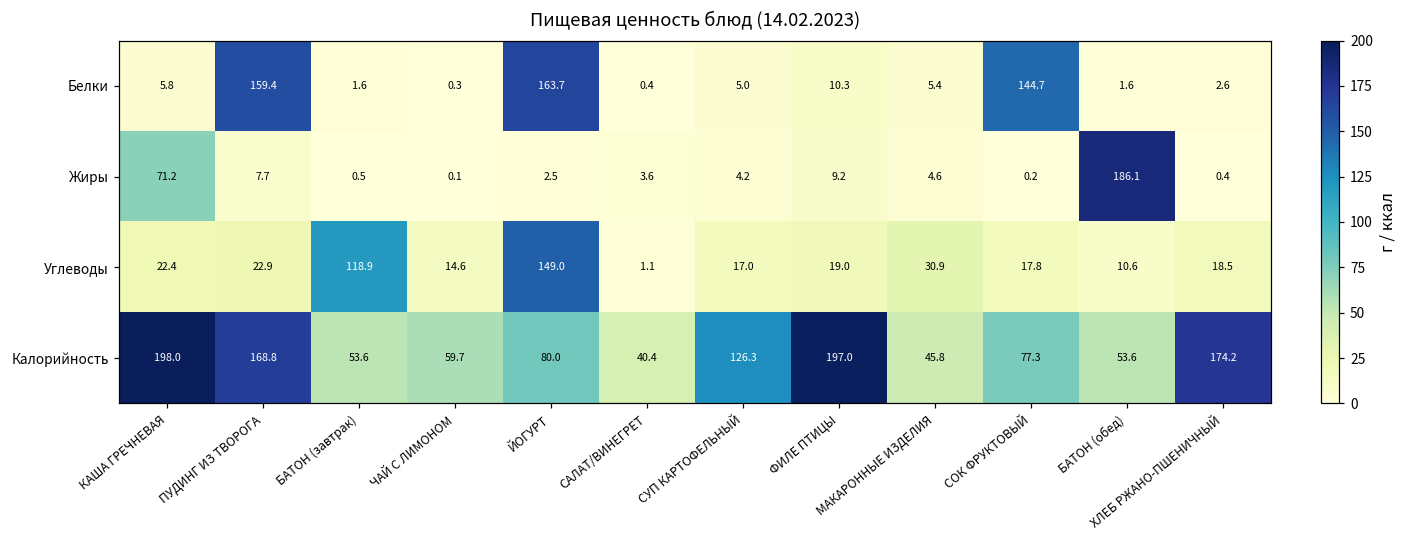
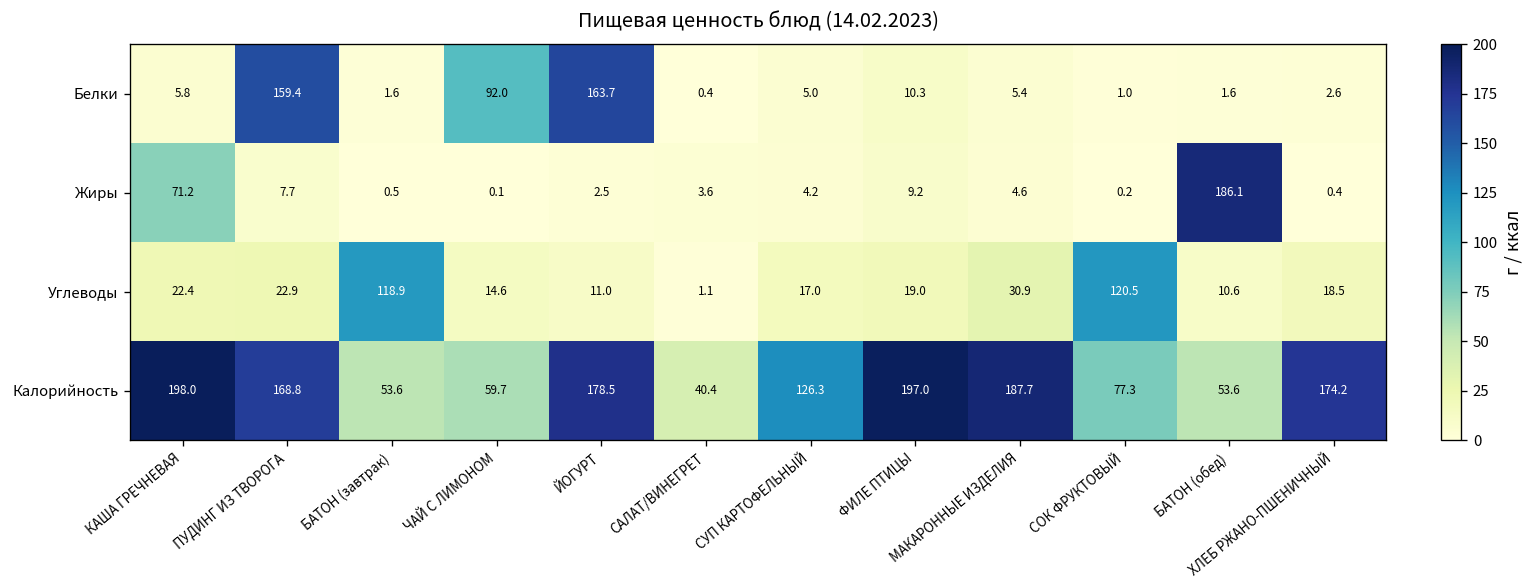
  {
    "Белки": {
      "КАША ГРЕЧНЕВАЯ": 5.8,
      "ПУДИНГ ИЗ ТВОРОГА": 159.4,
      "БАТОН (завтрак)": 1.6,
-     "ЧАЙ С ЛИМОНОМ": 0.3,
+     "ЧАЙ С ЛИМОНОМ": 92.0,
      "ЙОГУРТ": 163.7,
      "САЛАТ/ВИНЕГРЕТ": 0.4,
      "СУП КАРТОФЕЛЬНЫЙ": 5.0,
      "ФИЛЕ ПТИЦЫ": 10.3,
      "МАКАРОННЫЕ ИЗДЕЛИЯ": 5.4,
-     "СОК ФРУКТОВЫЙ": 144.7,
+     "СОК ФРУКТОВЫЙ": 1.0,
      "БАТОН (обед)": 1.6,
      "ХЛЕБ РЖАНО-ПШЕНИЧНЫЙ": 2.6
    },
    "Жиры": {
      "КАША ГРЕЧНЕВАЯ": 71.2,
      "ПУДИНГ ИЗ ТВОРОГА": 7.7,
      "БАТОН (завтрак)": 0.5,
      "ЧАЙ С ЛИМОНОМ": 0.1,
      "ЙОГУРТ": 2.5,
      "САЛАТ/ВИНЕГРЕТ": 3.6,
      "СУП КАРТОФЕЛЬНЫЙ": 4.2,
      "ФИЛЕ ПТИЦЫ": 9.2,
      "МАКАРОННЫЕ ИЗДЕЛИЯ": 4.6,
      "СОК ФРУКТОВЫЙ": 0.2,
      "БАТОН (обед)": 186.1,
      "ХЛЕБ РЖАНО-ПШЕНИЧНЫЙ": 0.4
    },
    "Углеводы": {
      "КАША ГРЕЧНЕВАЯ": 22.4,
      "ПУДИНГ ИЗ ТВОРОГА": 22.9,
      "БАТОН (завтрак)": 118.9,
      "ЧАЙ С ЛИМОНОМ": 14.6,
-     "ЙОГУРТ": 149.0,
+     "ЙОГУРТ": 11.0,
      "САЛАТ/ВИНЕГРЕТ": 1.1,
      "СУП КАРТОФЕЛЬНЫЙ": 17.0,
      "ФИЛЕ ПТИЦЫ": 19.0,
      "МАКАРОННЫЕ ИЗДЕЛИЯ": 30.9,
-     "СОК ФРУКТОВЫЙ": 17.8,
+     "СОК ФРУКТОВЫЙ": 120.5,
      "БАТОН (обед)": 10.6,
      "ХЛЕБ РЖАНО-ПШЕНИЧНЫЙ": 18.5
    },
    "Калорийность": {
      "КАША ГРЕЧНЕВАЯ": 198.0,
      "ПУДИНГ ИЗ ТВОРОГА": 168.8,
      "БАТОН (завтрак)": 53.6,
      "ЧАЙ С ЛИМОНОМ": 59.7,
-     "ЙОГУРТ": 80.0,
+     "ЙОГУРТ": 178.5,
      "САЛАТ/ВИНЕГРЕТ": 40.4,
      "СУП КАРТОФЕЛЬНЫЙ": 126.3,
      "ФИЛЕ ПТИЦЫ": 197.0,
-     "МАКАРОННЫЕ ИЗДЕЛИЯ": 45.8,
+     "МАКАРОННЫЕ ИЗДЕЛИЯ": 187.7,
      "СОК ФРУКТОВЫЙ": 77.3,
      "БАТОН (обед)": 53.6,
      "ХЛЕБ РЖАНО-ПШЕНИЧНЫЙ": 174.2
    }
  }
